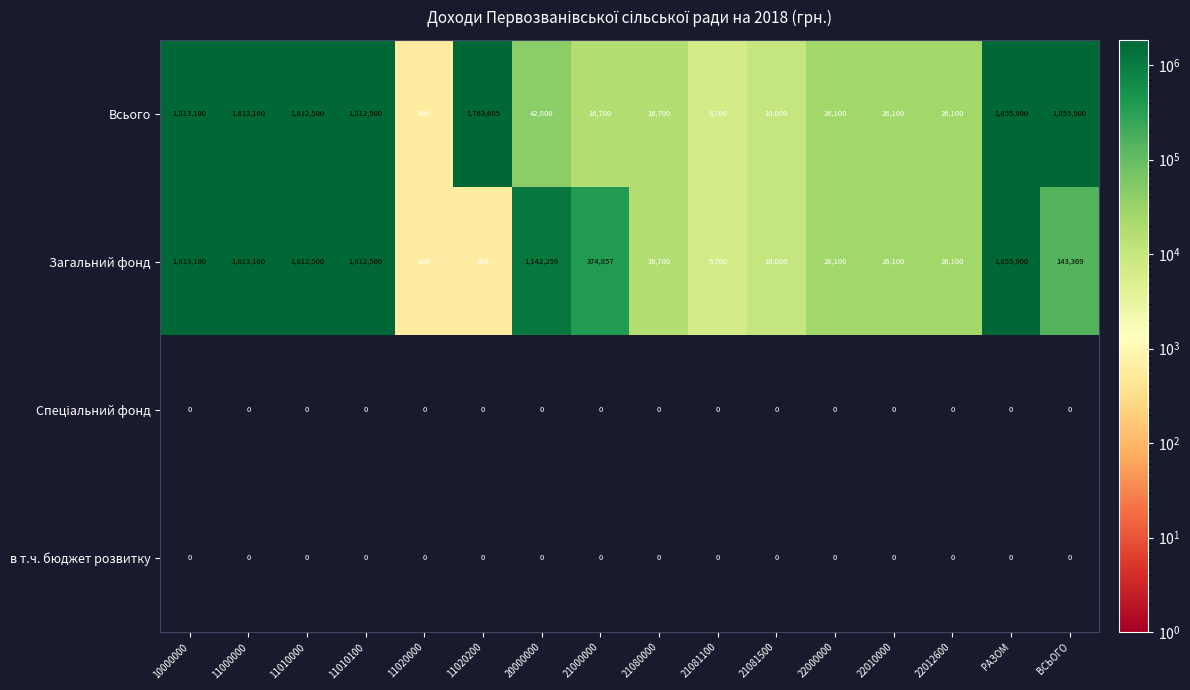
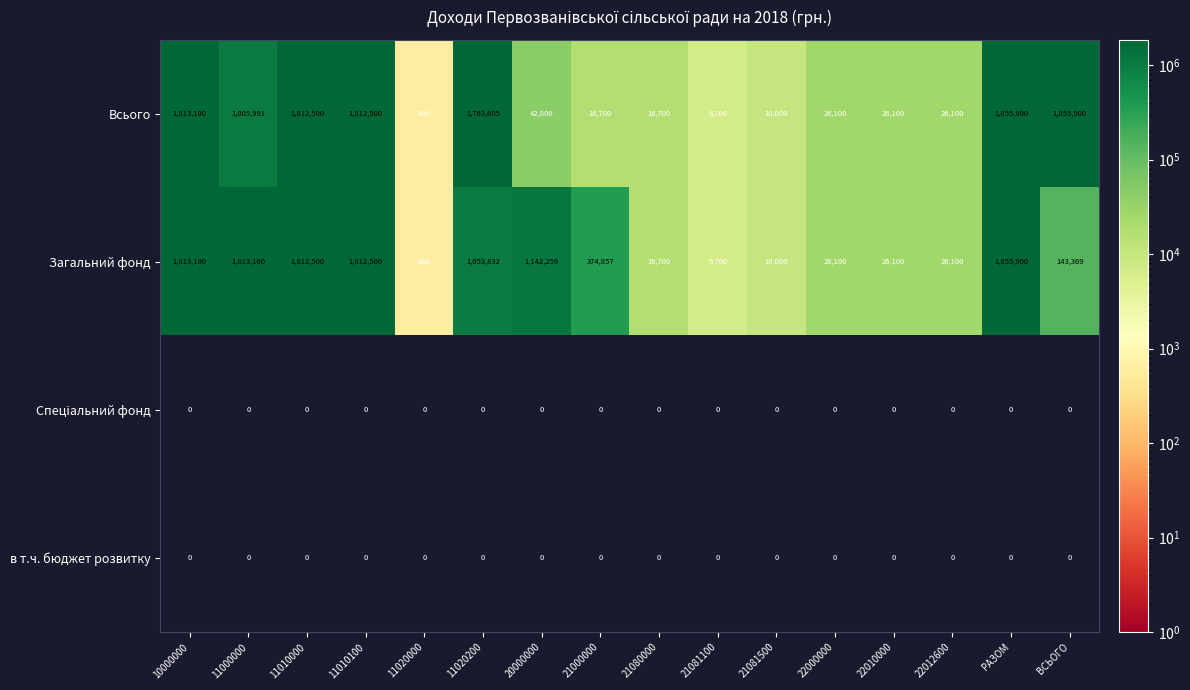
  {
    "Всього": {
      "10000000": "1,813,100",
-     "11000000": "1,813,100",
+     "11000000": "1,005,991",
      "11010000": "1,812,500",
      "11010100": "1,812,500",
      "11020000": "600",
      "11020200": "1,763,605",
      "20000000": "42,800",
      "21000000": "16,700",
      "21080000": "16,700",
      "21081100": "6,700",
      "21081500": "10,000",
      "22000000": "26,100",
      "22010000": "26,100",
      "22012600": "26,100",
      "РАЗОМ": "1,855,900",
      "ВСЬОГО": "1,855,900"
    },
    "Загальний фонд": {
      "10000000": "1,813,100",
      "11000000": "1,813,100",
      "11010000": "1,812,500",
      "11010100": "1,812,500",
      "11020000": "600",
-     "11020200": "600",
+     "11020200": "1,053,832",
      "20000000": "1,142,259",
      "21000000": "374,857",
      "21080000": "16,700",
      "21081100": "6,700",
      "21081500": "10,000",
      "22000000": "26,100",
      "22010000": "26,100",
      "22012600": "26,100",
      "РАЗОМ": "1,855,900",
      "ВСЬОГО": "143,369"
    },
    "Спеціальний фонд": {
      "10000000": "0",
      "11000000": "0",
      "11010000": "0",
      "11010100": "0",
      "11020000": "0",
      "11020200": "0",
      "20000000": "0",
      "21000000": "0",
      "21080000": "0",
      "21081100": "0",
      "21081500": "0",
      "22000000": "0",
      "22010000": "0",
      "22012600": "0",
      "РАЗОМ": "0",
      "ВСЬОГО": "0"
    },
    "в т.ч. бюджет розвитку": {
      "10000000": "0",
      "11000000": "0",
      "11010000": "0",
      "11010100": "0",
      "11020000": "0",
      "11020200": "0",
      "20000000": "0",
      "21000000": "0",
      "21080000": "0",
      "21081100": "0",
      "21081500": "0",
      "22000000": "0",
      "22010000": "0",
      "22012600": "0",
      "РАЗОМ": "0",
      "ВСЬОГО": "0"
    }
  }
